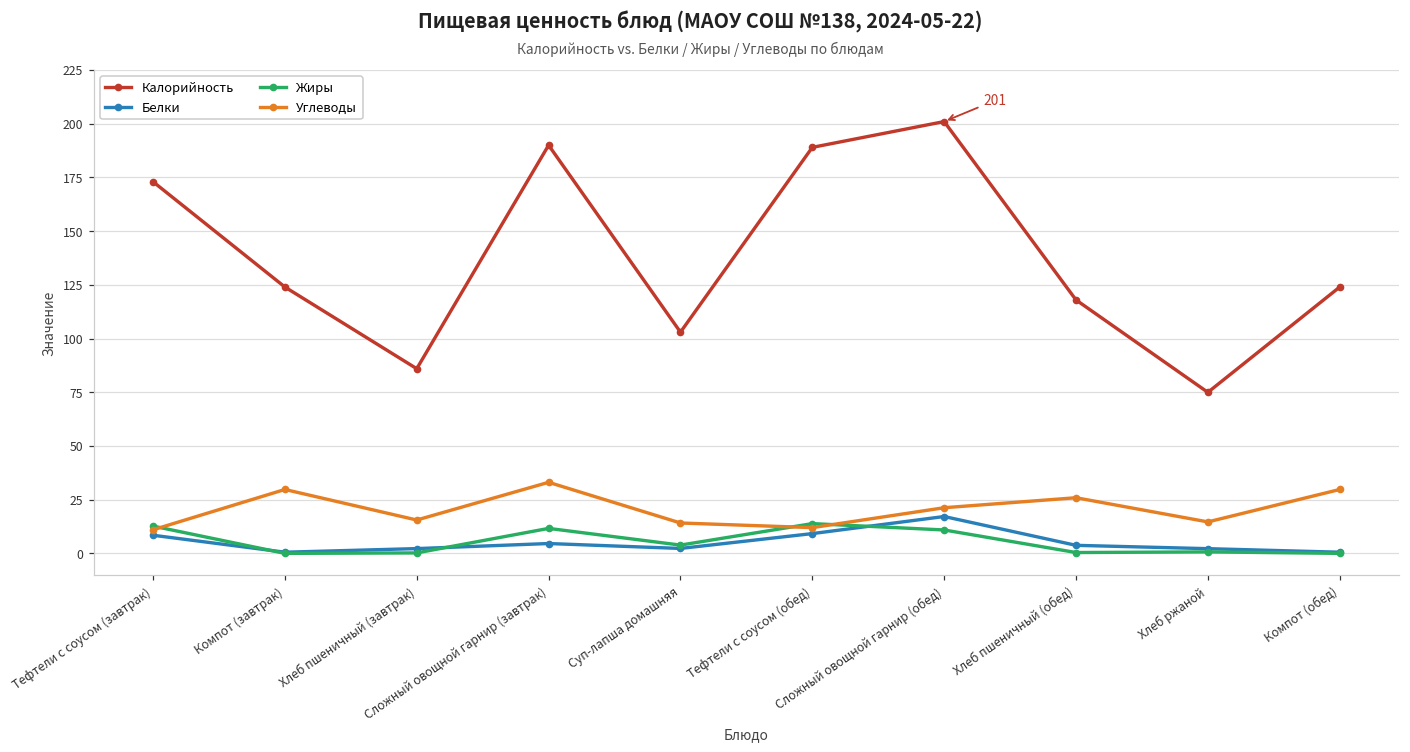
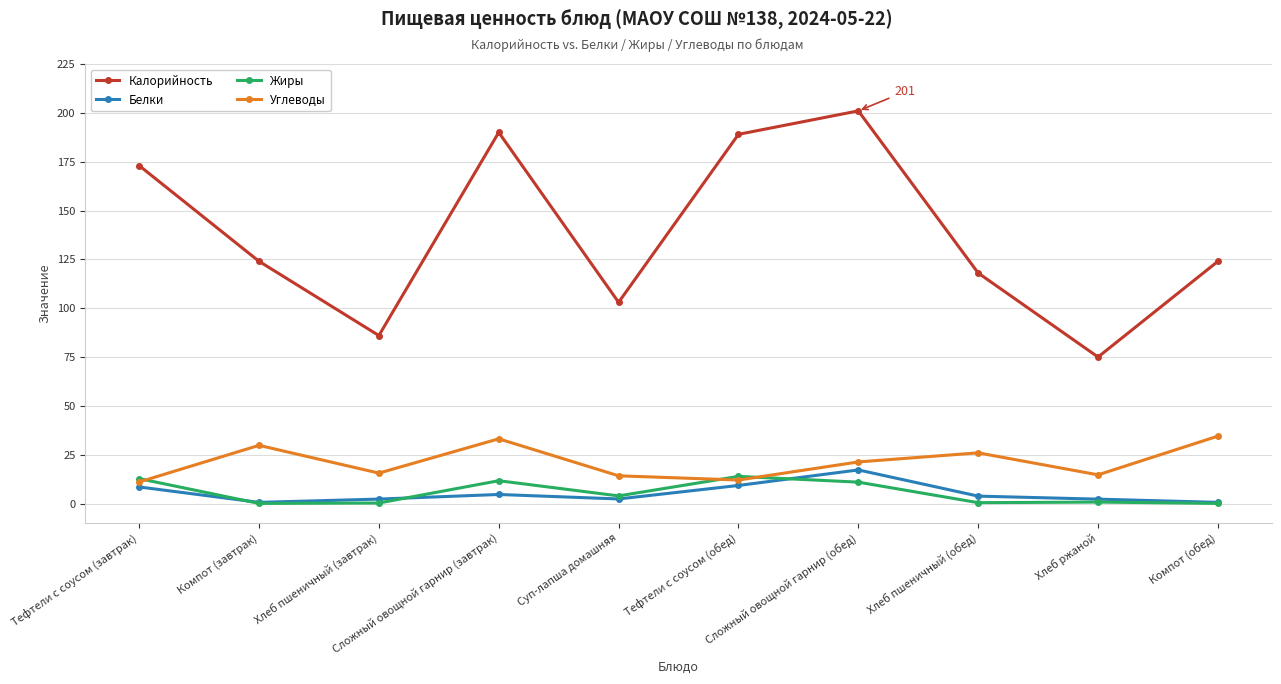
  {
    "Калорийность": {
      "Сложный овощной гарнир (обед)": 201
    },
    "Белки": {
      "Тефтели с соусом (завтрак)": 8,
      "Хлеб пшеничный (завтрак)": 2,
      "Сложный овощной гарнир (завтрак)": 5,
      "Суп-лапша домашняя": 2,
      "Тефтели с соусом (обед)": 9,
      "Сложный овощной гарнир (обед)": 17,
      "Хлеб пшеничный (обед)": 4,
      "Хлеб ржаной": 2
    },
    "Жиры": {
      "Тефтели с соусом (завтрак)": 13,
      "Хлеб пшеничный (завтрак)": 0,
      "Сложный овощной гарнир (завтрак)": 12,
      "Суп-лапша домашняя": 4,
      "Тефтели с соусом (обед)": 14,
      "Сложный овощной гарнир (обед)": 11,
      "Хлеб пшеничный (обед)": 0,
      "Хлеб ржаной": 1
    },
    "Углеводы": {
      "Тефтели с соусом (завтрак)": 11,
      "Компот (завтрак)": 30,
      "Хлеб пшеничный (завтрак)": 16,
      "Сложный овощной гарнир (завтрак)": 33,
      "Суп-лапша домашняя": 14,
      "Тефтели с соусом (обед)": 12,
      "Сложный овощной гарнир (обед)": 21,
      "Хлеб пшеничный (обед)": 26,
      "Хлеб ржаной": 15,
-     "Компот (обед)": 30
+     "Компот (обед)": 35
    }
  }
